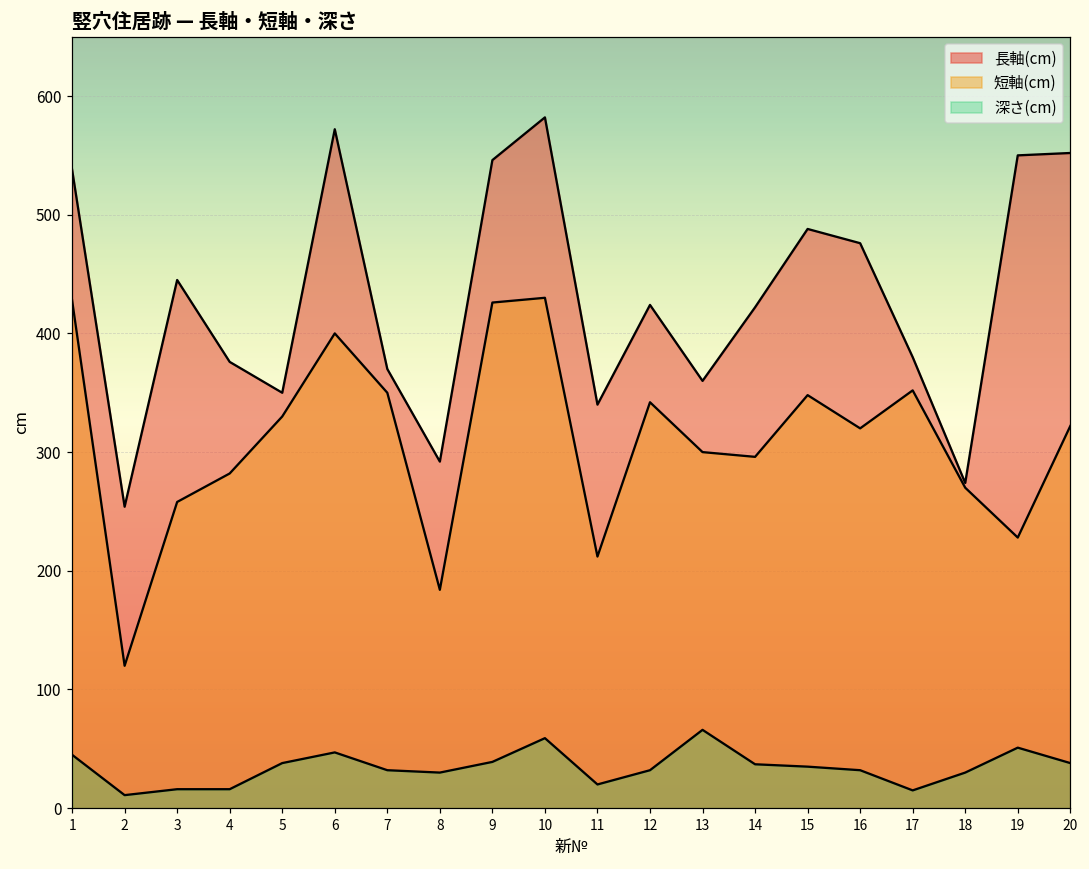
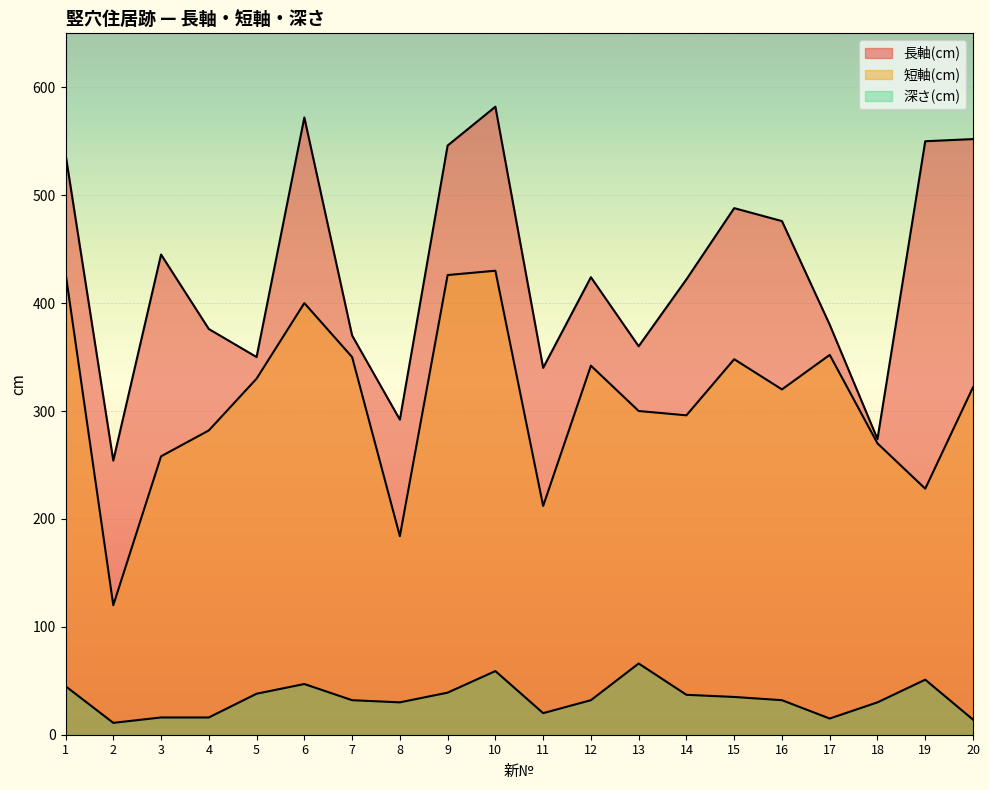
  {
    "長軸(cm)": {
      "1": 538,
      "2": 254,
      "3": 445,
      "4": 376,
      "5": 350,
      "6": 572,
      "7": 370,
      "8": 292,
      "9": 546,
      "10": 582,
      "11": 340,
      "12": 424,
      "13": 360,
      "14": 422,
      "15": 488,
      "16": 476,
      "17": 380,
      "18": 274,
      "19": 550,
      "20": 552
    },
    "短軸(cm)": {
      "1": 428,
      "2": 120,
      "3": 258,
      "4": 282,
      "5": 330,
      "6": 400,
      "7": 350,
      "8": 184,
      "9": 426,
      "10": 430,
      "11": 212,
      "12": 342,
      "13": 300,
      "14": 296,
      "15": 348,
      "16": 320,
      "17": 352,
      "18": 270,
      "19": 228,
      "20": 322
    },
    "深さ(cm)": {
      "1": 45,
      "2": 11,
      "3": 16,
      "4": 16,
      "5": 38,
      "6": 47,
      "7": 32,
      "8": 30,
      "9": 39,
      "10": 59,
      "11": 20,
      "12": 32,
      "13": 66,
      "14": 37,
      "15": 35,
      "16": 32,
      "17": 15,
      "18": 30,
      "19": 51,
-     "20": 38
+     "20": 14
    }
  }
